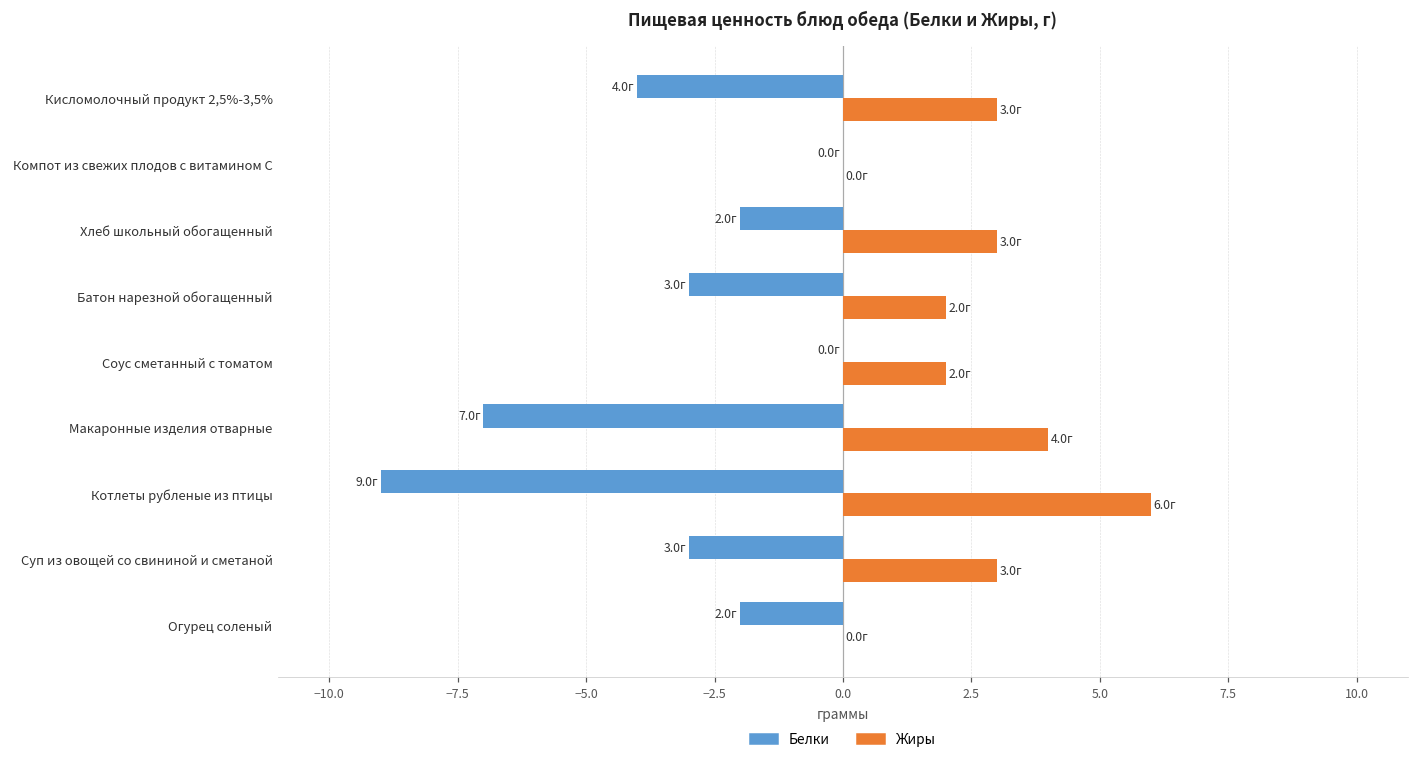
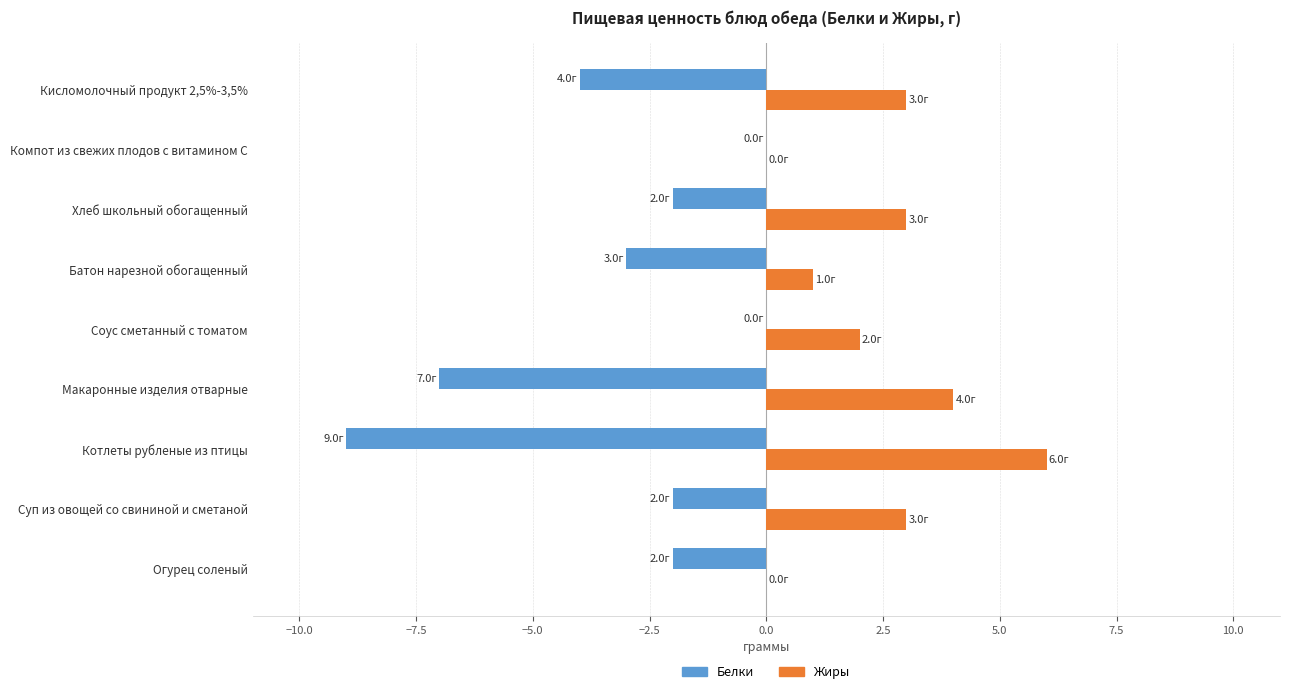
  {
    "Белки": {
      "Компот из свежих плодов с витамином С": "0.0г",
      "Соус сметанный с томатом": "0.0г",
-     "Суп из овощей со свининой и сметаной": "3.0г"
+     "Суп из овощей со свининой и сметаной": "2.0г"
    },
    "Жиры": {
      "Кисломолочный продукт 2,5%-3,5%": "3.0г",
      "Компот из свежих плодов с витамином С": "0.0г",
      "Хлеб школьный обогащенный": "3.0г",
-     "Батон нарезной обогащенный": "2.0г",
+     "Батон нарезной обогащенный": "1.0г",
      "Соус сметанный с томатом": "2.0г",
      "Макаронные изделия отварные": "4.0г",
      "Котлеты рубленые из птицы": "6.0г",
      "Суп из овощей со свининой и сметаной": "3.0г",
      "Огурец соленый": "0.0г"
    }
  }
